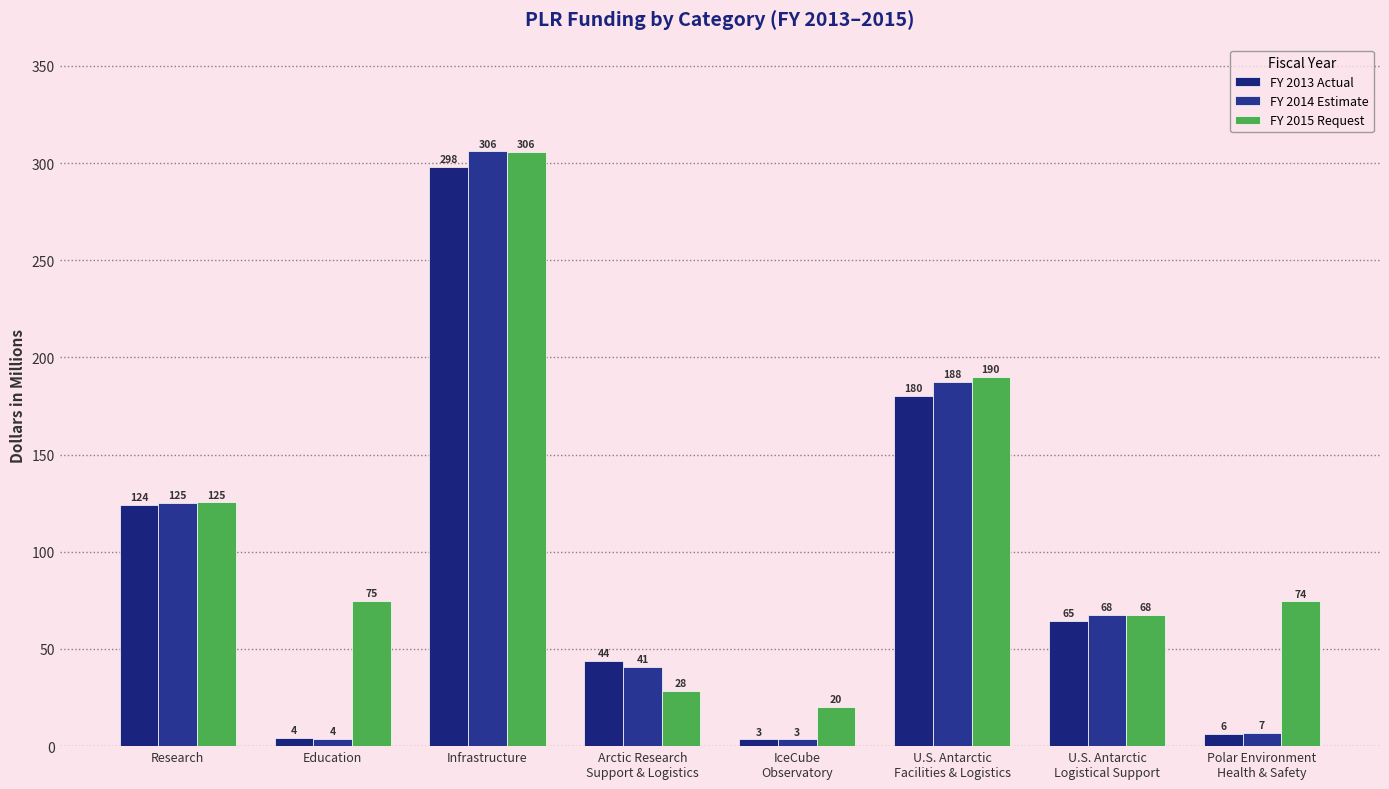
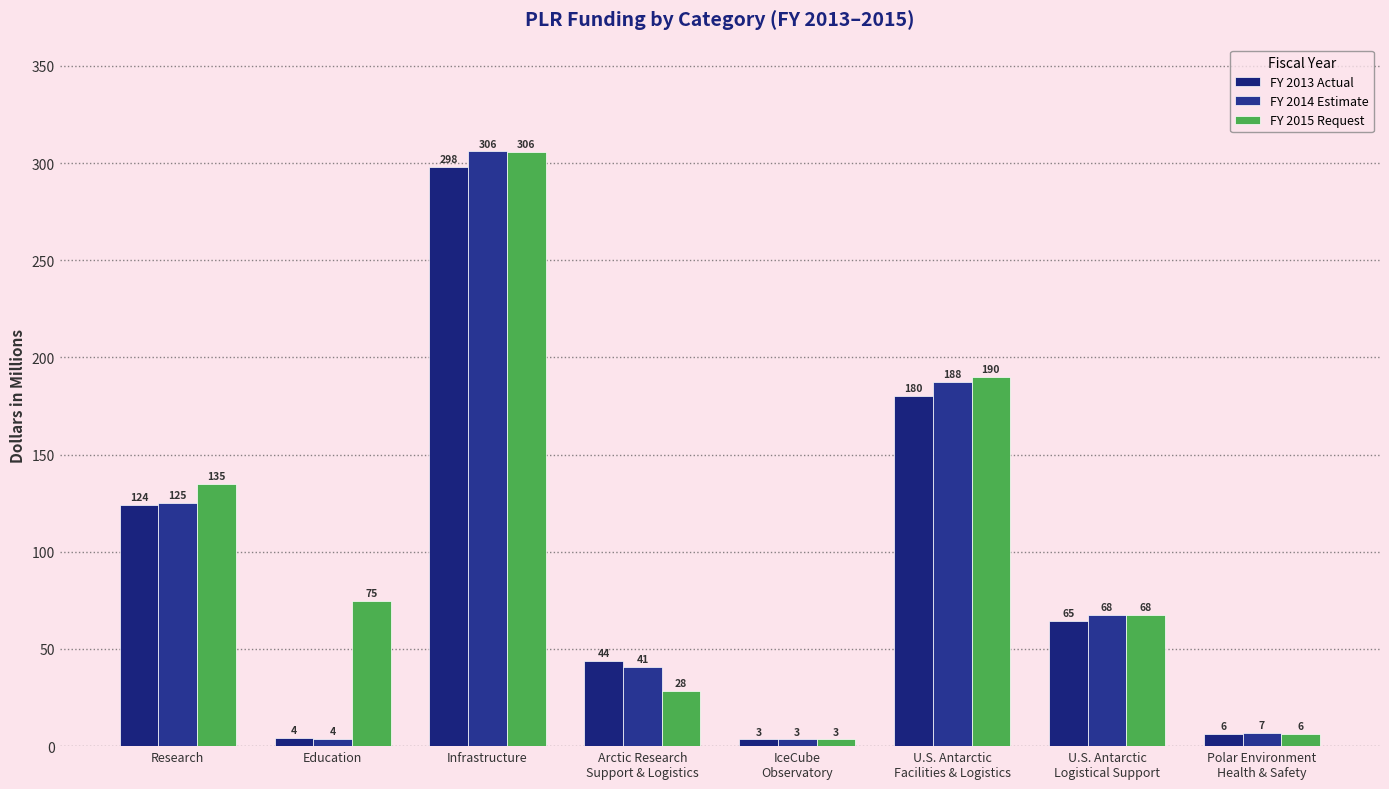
  {
    "FY 2015 Request": {
-     "Research": 125,
+     "Research": 135,
      "Education": 75,
      "Infrastructure": 306,
      "Arctic Research Support & Logistics": 28,
-     "IceCube Observatory": 20,
+     "IceCube Observatory": 3,
      "U.S. Antarctic Facilities & Logistics": 190,
      "U.S. Antarctic Logistical Support": 68,
-     "Polar Environment Health & Safety": 74
+     "Polar Environment Health & Safety": 6
    }
  }
